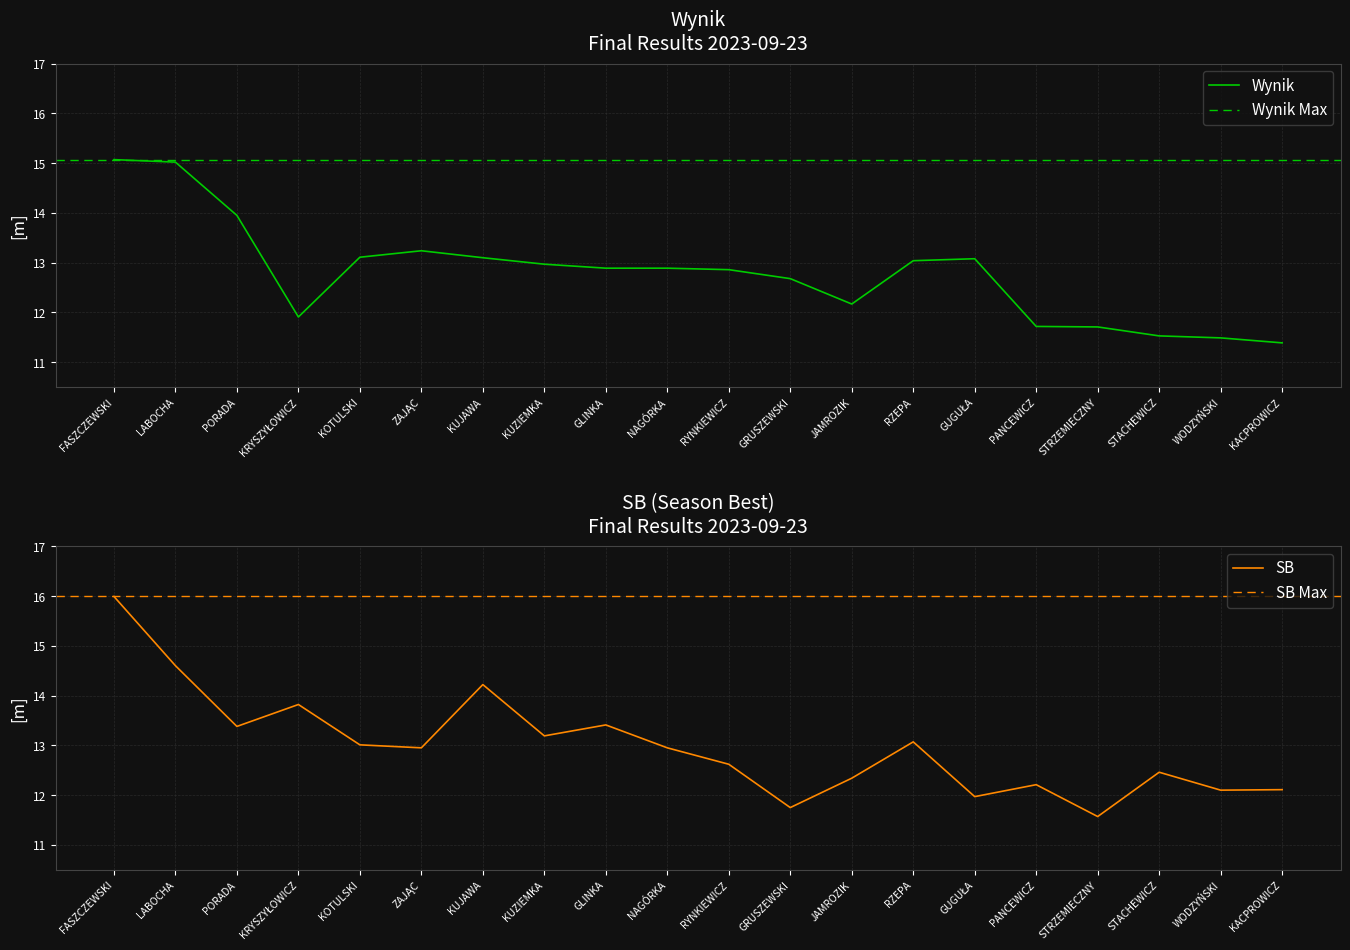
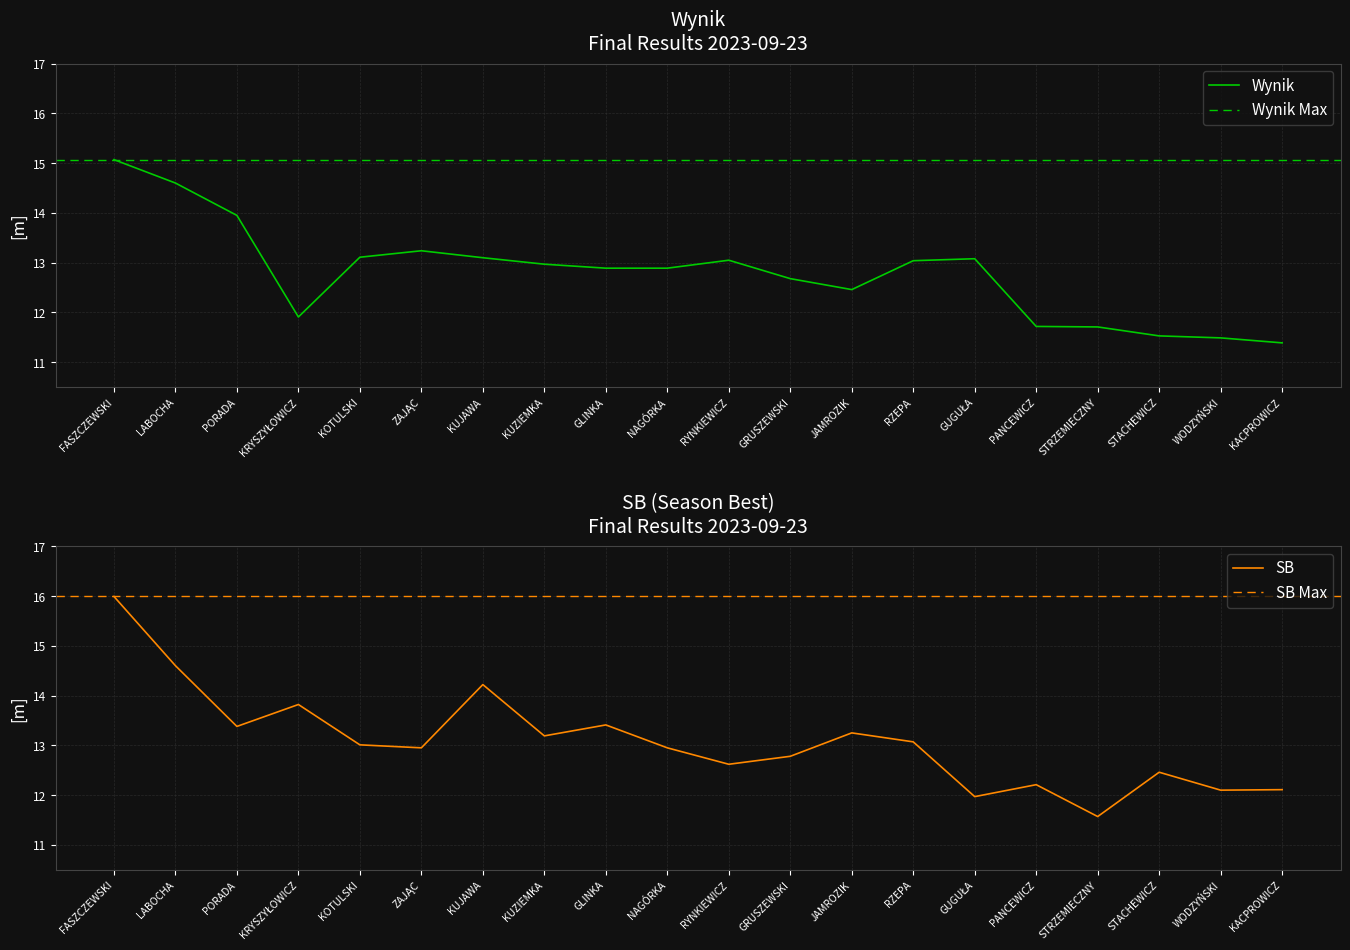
  {
    "Wynik Final Results 2023-09-23": {
      "FASZCZEWSKI": 15.1,
-     "LABOCHA": 15.0,
+     "LABOCHA": 14.6,
      "PORADA": 14.0,
      "KRYSZYŁOWICZ": 11.9,
      "KOTULSKI": 13.1,
      "ZAJĄC": 13.2,
      "KUJAWA": 13.1,
      "KUZIEMKA": 13.0,
      "GLINKA": 12.9,
      "NAGÓRKA": 12.9,
-     "RYNKIEWICZ": 12.9,
+     "RYNKIEWICZ": 13.1,
      "GRUSZEWSKI": 12.7,
-     "JAMROZIK": 12.2,
+     "JAMROZIK": 12.5,
      "RZEPA": 13.0,
      "GUGUŁA": 13.1,
      "PANCEWICZ": 11.7,
      "STRZEMIECZNY": 11.7,
      "STACHEWICZ": 11.5,
      "WODZYŃSKI": 11.5,
      "KACPROWICZ": 11.4
    },
    "SB (Season Best) Final Results 2023-09-23": {
      "FASZCZEWSKI": 16.0,
      "LABOCHA": 14.6,
      "PORADA": 13.4,
      "KRYSZYŁOWICZ": 13.8,
      "KOTULSKI": 13.0,
      "ZAJĄC": 13.0,
      "KUJAWA": 14.2,
      "KUZIEMKA": 13.2,
      "GLINKA": 13.4,
      "NAGÓRKA": 13.0,
      "RYNKIEWICZ": 12.6,
-     "GRUSZEWSKI": 11.8,
-     "JAMROZIK": 12.3,
+     "GRUSZEWSKI": 12.8,
+     "JAMROZIK": 13.3,
      "RZEPA": 13.1,
      "GUGUŁA": 12.0,
      "PANCEWICZ": 12.2,
      "STRZEMIECZNY": 11.6,
      "STACHEWICZ": 12.5,
      "WODZYŃSKI": 12.1,
      "KACPROWICZ": 12.1
    }
  }
